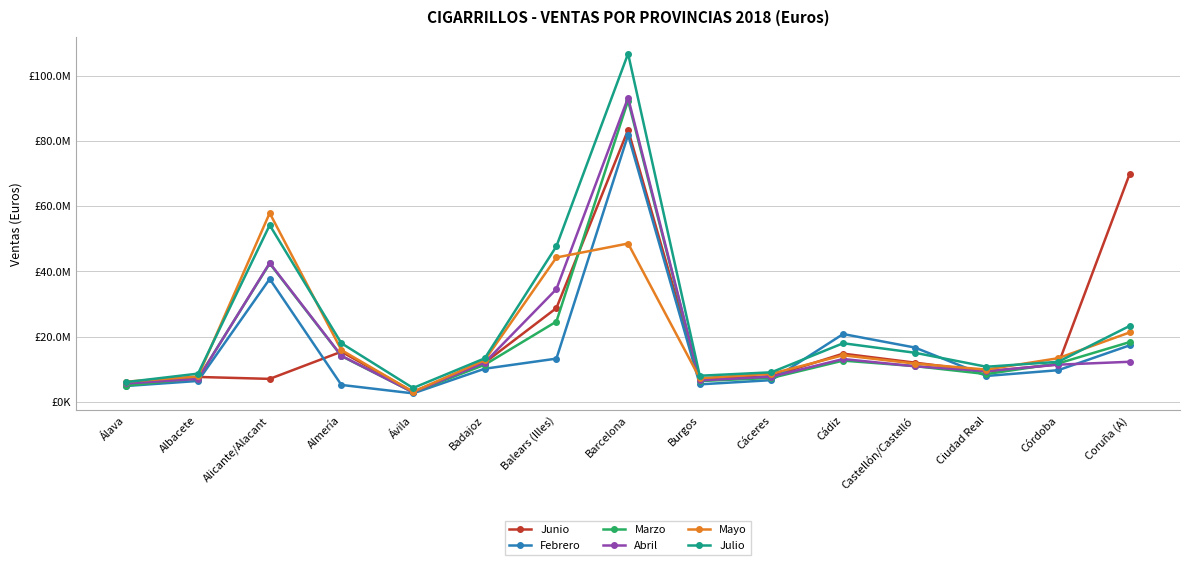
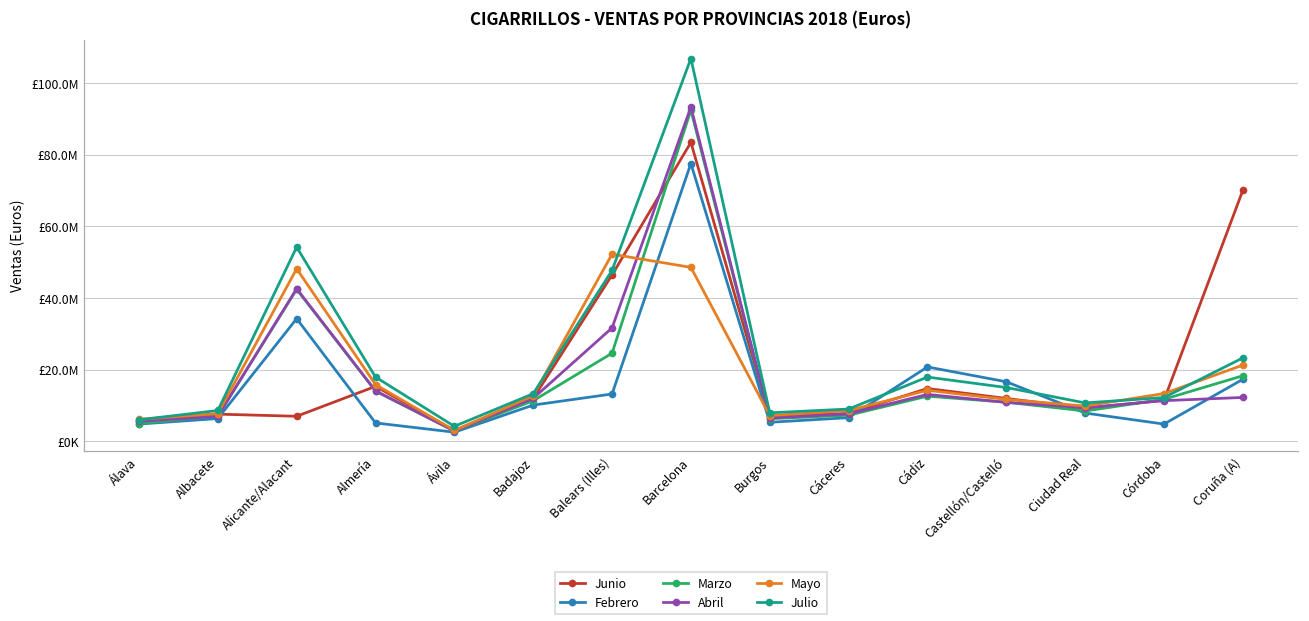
  {
    "Junio": {
      "Alicante/Alacant": "£7000000",
-     "Balears (Illes)": "£29000000",
+     "Balears (Illes)": "£46000000",
      "Barcelona": "£83000000",
      "Coruña (A)": "£70000000"
    },
    "Febrero": {
-     "Alicante/Alacant": "£38000000",
+     "Alicante/Alacant": "£34000000",
      "Almería": "£5000000",
      "Badajoz": "£10000000",
      "Balears (Illes)": "£13000000",
-     "Barcelona": "£82000000",
+     "Barcelona": "£78000000",
      "Burgos": "£5000000",
      "Cádiz": "£21000000",
      "Castellón/Castelló": "£17000000",
-     "Córdoba": "£10000000",
+     "Córdoba": "£5000000",
      "Coruña (A)": "£17000000"
    },
    "Abril": {
-     "Balears (Illes)": "£35000000",
+     "Balears (Illes)": "£32000000",
      "Barcelona": "£93000000",
      "Coruña (A)": "£12000000"
    },
    "Mayo": {
-     "Alicante/Alacant": "£58000000",
-     "Balears (Illes)": "£44000000",
+     "Alicante/Alacant": "£48000000",
+     "Balears (Illes)": "£52000000",
      "Barcelona": "£49000000",
      "Córdoba": "£13000000",
      "Coruña (A)": "£21000000"
    }
  }
